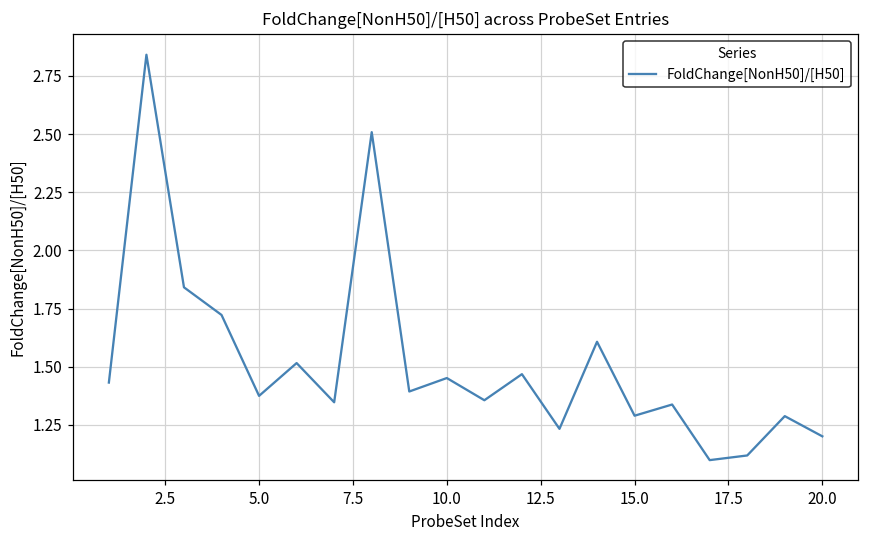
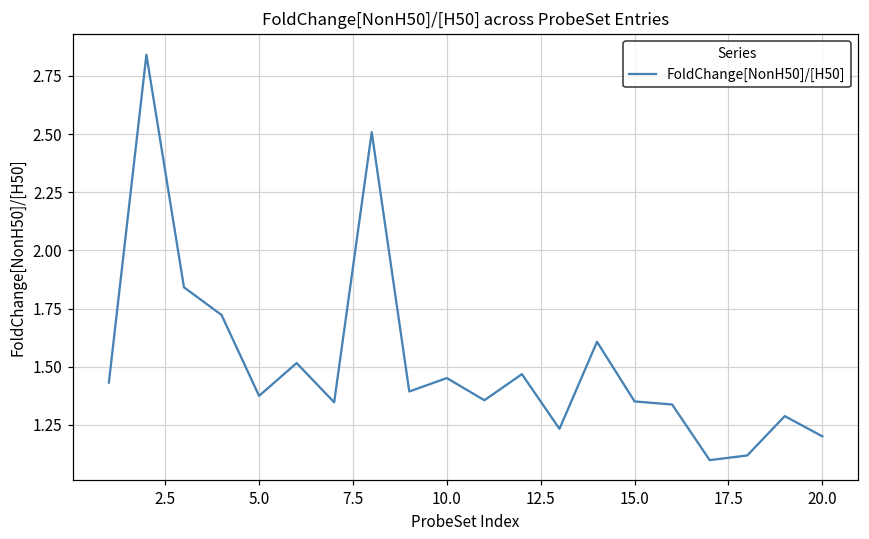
  {
    "5.0": 1.37,
    "10.0": 1.45,
-   "15.0": 1.29,
+   "15.0": 1.35,
    "20.0": 1.20
  }
